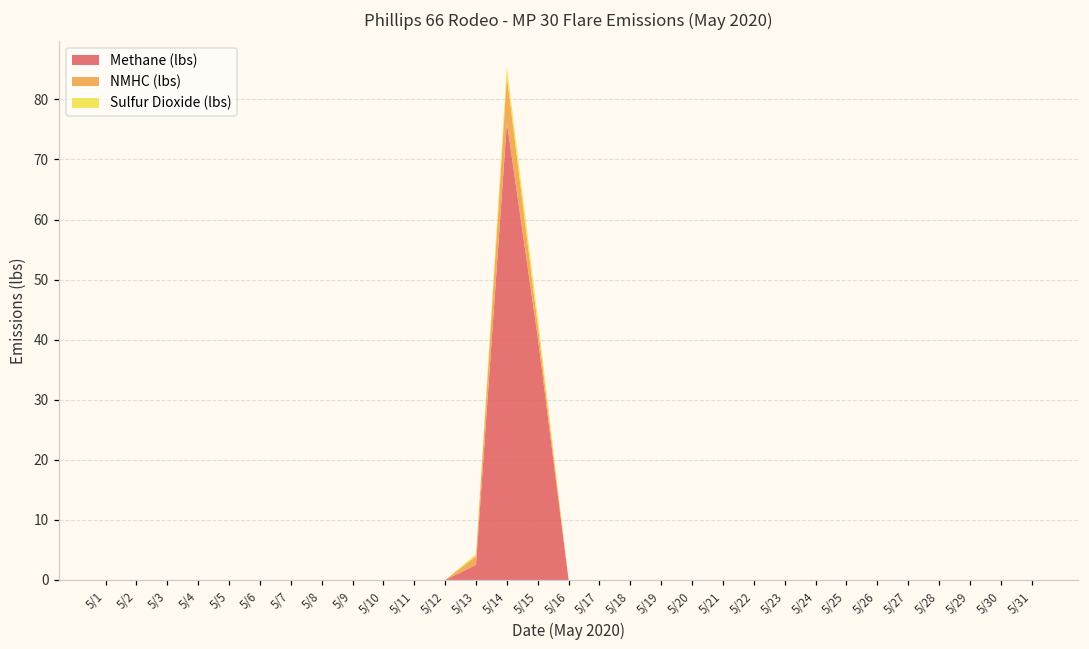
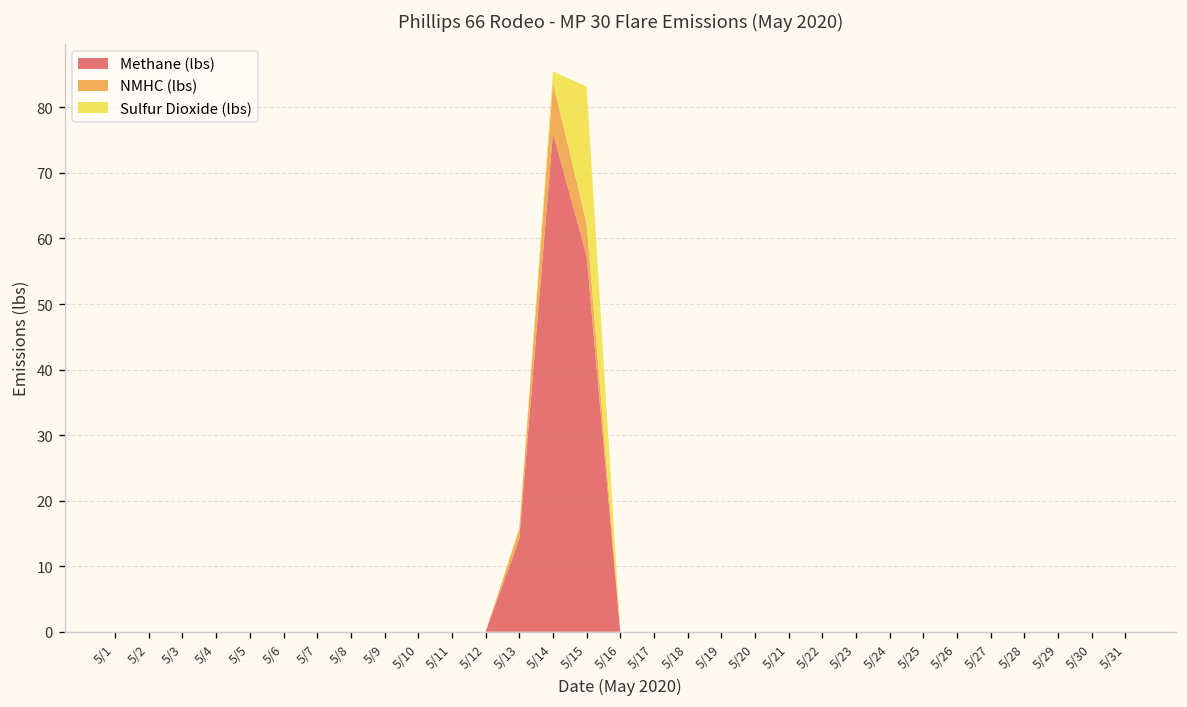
  {
    "Methane (lbs)": {
-     "5/13": 3,
+     "5/13": 14,
      "5/14": 76,
-     "5/15": 40
+     "5/15": 57
    },
    "NMHC (lbs)": {
      "5/14": 8,
-     "5/15": 2
+     "5/15": 5
    },
    "Sulfur Dioxide (lbs)": {
      "5/14": 2,
-     "5/15": 1
+     "5/15": 21
    }
  }
